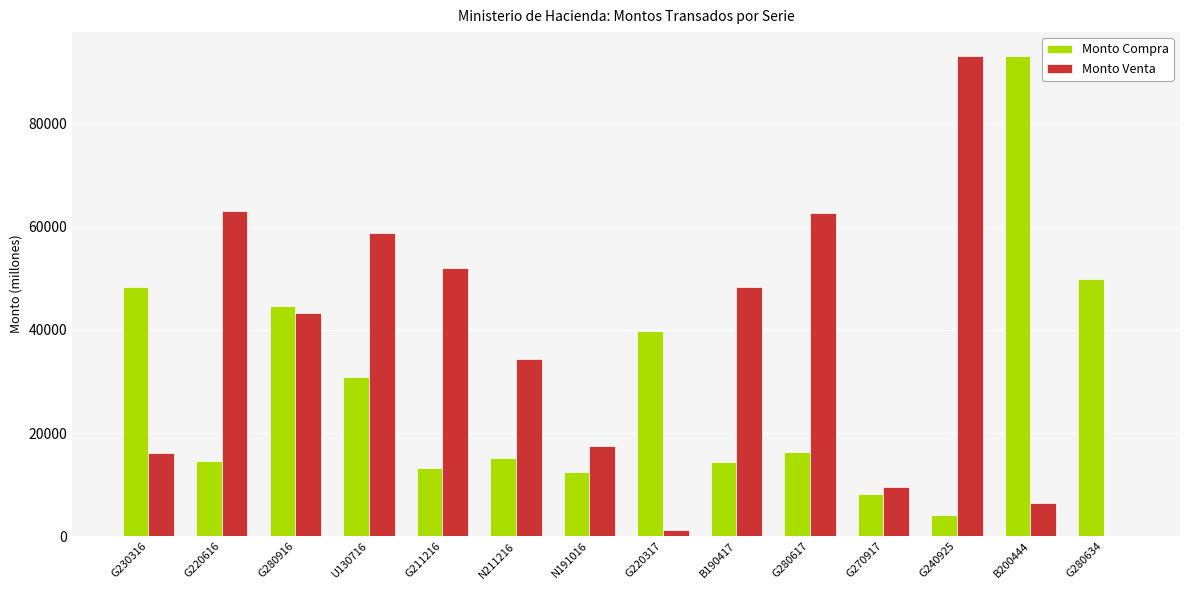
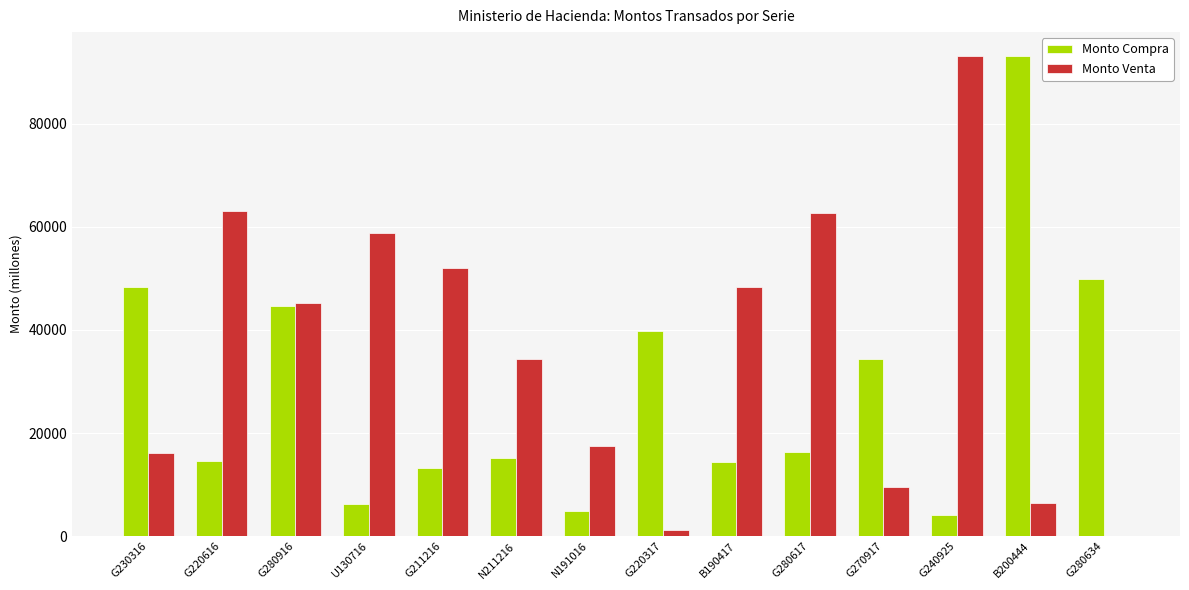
  {
    "Monto Compra": {
      "G230316": 48000,
      "G220616": 15000,
      "G280916": 45000,
-     "U130716": 31000,
+     "U130716": 6000,
      "G211216": 13000,
      "N211216": 15000,
-     "N191016": 12000,
+     "N191016": 5000,
      "G220317": 40000,
      "B190417": 14000,
      "G280617": 16000,
-     "G270917": 8000,
+     "G270917": 34000,
      "G240925": 4000,
      "B200444": 93000,
      "G280634": 50000
    },
    "Monto Venta": {
      "G230316": 16000,
      "G220616": 63000,
-     "G280916": 43000,
+     "G280916": 45000,
      "U130716": 59000,
      "G211216": 52000,
      "N211216": 34000,
      "N191016": 17000,
      "G220317": 1000,
      "B190417": 48000,
      "G280617": 63000,
      "G270917": 9000,
      "G240925": 93000,
      "B200444": 6000,
      "G280634": 0
    }
  }
